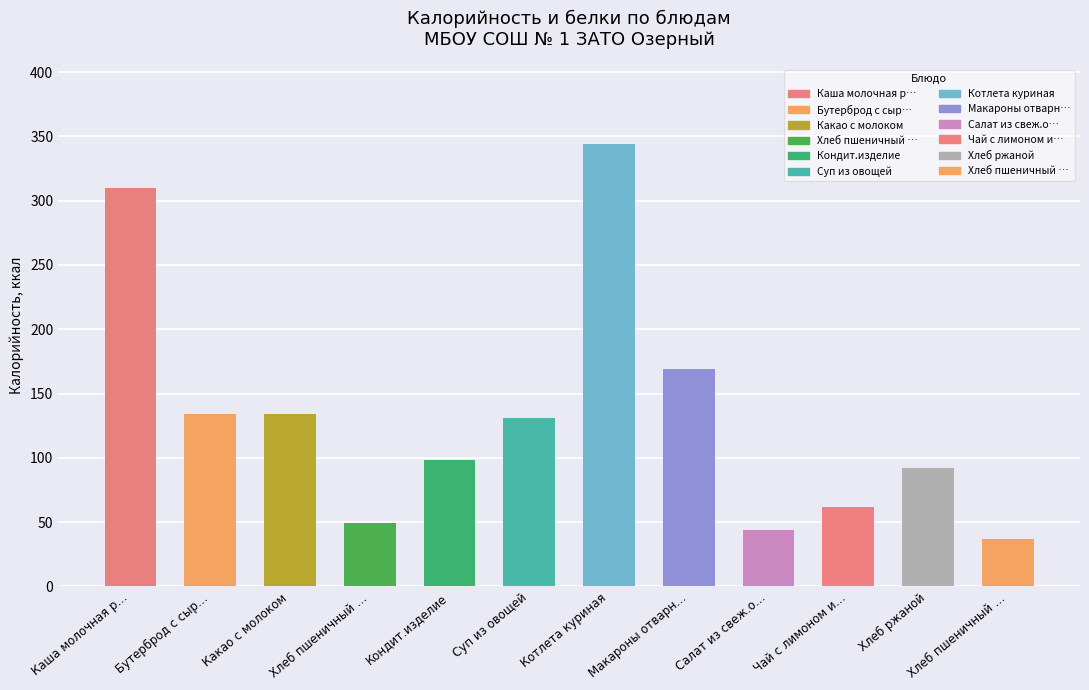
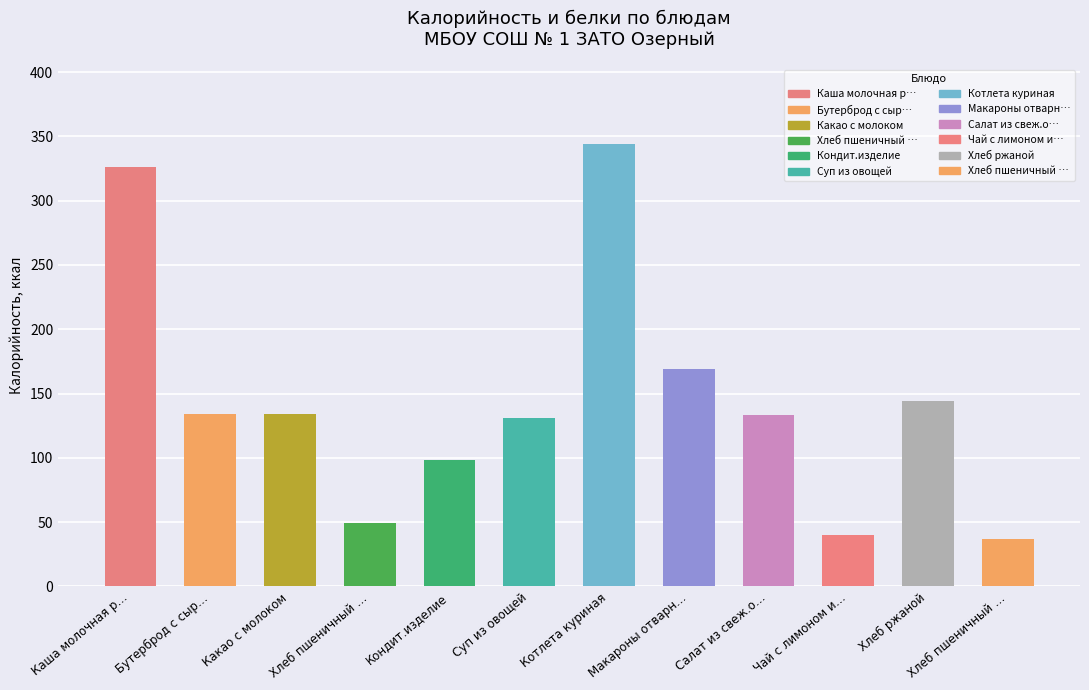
  {
-   "Каша молочная р…": 310,
+   "Каша молочная р…": 326,
    "Бутерброд с сыр…": 134,
    "Какао с молоком": 134,
    "Кондит.изделие": 98,
    "Суп из овощей": 131,
    "Котлета куриная": 344,
    "Макароны отварн…": 169,
-   "Салат из свеж.о…": 44,
-   "Чай с лимоном и…": 62,
-   "Хлеб ржаной": 92
+   "Салат из свеж.о…": 133,
+   "Чай с лимоном и…": 40,
+   "Хлеб ржаной": 144
  }
